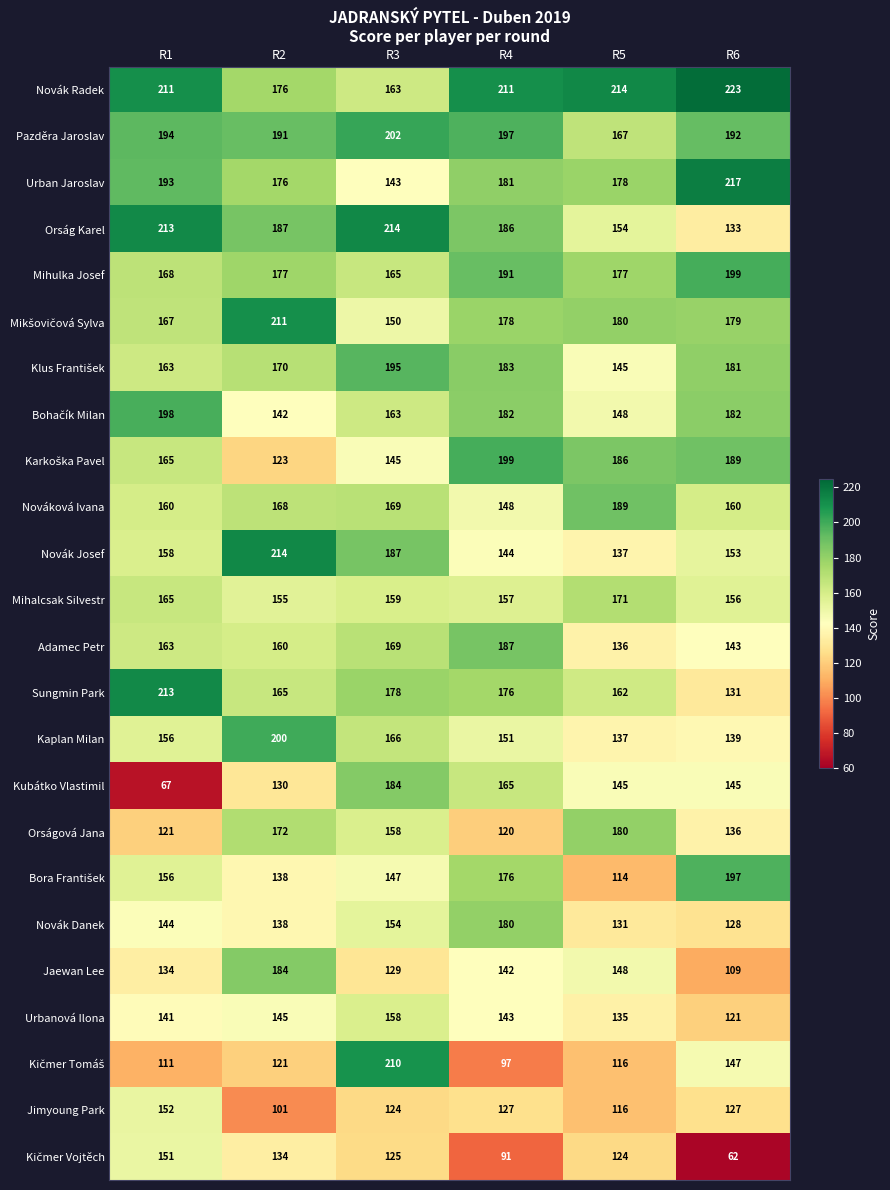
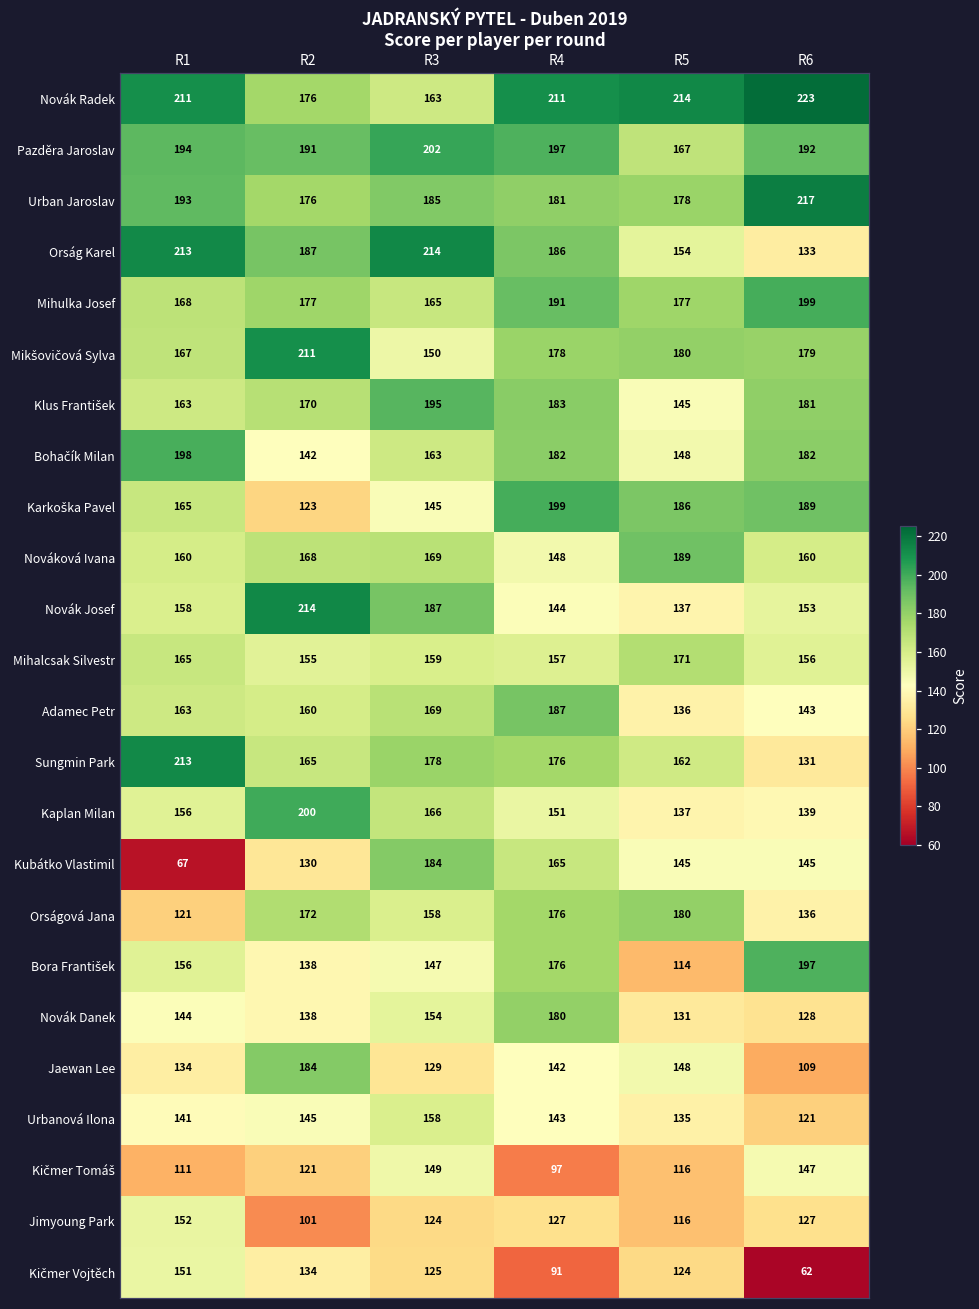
  {
    "Novák Radek": {
      "R1": 211,
      "R2": 176,
      "R3": 163,
      "R4": 211,
      "R5": 214,
      "R6": 223
    },
    "Pazděra Jaroslav": {
      "R1": 194,
      "R2": 191,
      "R3": 202,
      "R4": 197,
      "R5": 167,
      "R6": 192
    },
    "Urban Jaroslav": {
      "R1": 193,
      "R2": 176,
-     "R3": 143,
+     "R3": 185,
      "R4": 181,
      "R5": 178,
      "R6": 217
    },
    "Orság Karel": {
      "R1": 213,
      "R2": 187,
      "R3": 214,
      "R4": 186,
      "R5": 154,
      "R6": 133
    },
    "Mihulka Josef": {
      "R1": 168,
      "R2": 177,
      "R3": 165,
      "R4": 191,
      "R5": 177,
      "R6": 199
    },
    "Mikšovičová Sylva": {
      "R1": 167,
      "R2": 211,
      "R3": 150,
      "R4": 178,
      "R5": 180,
      "R6": 179
    },
    "Klus František": {
      "R1": 163,
      "R2": 170,
      "R3": 195,
      "R4": 183,
      "R5": 145,
      "R6": 181
    },
    "Bohačík Milan": {
      "R1": 198,
      "R2": 142,
      "R3": 163,
      "R4": 182,
      "R5": 148,
      "R6": 182
    },
    "Karkoška Pavel": {
      "R1": 165,
      "R2": 123,
      "R3": 145,
      "R4": 199,
      "R5": 186,
      "R6": 189
    },
    "Nováková Ivana": {
      "R1": 160,
      "R2": 168,
      "R3": 169,
      "R4": 148,
      "R5": 189,
      "R6": 160
    },
    "Novák Josef": {
      "R1": 158,
      "R2": 214,
      "R3": 187,
      "R4": 144,
      "R5": 137,
      "R6": 153
    },
    "Mihalcsak Silvestr": {
      "R1": 165,
      "R2": 155,
      "R3": 159,
      "R4": 157,
      "R5": 171,
      "R6": 156
    },
    "Adamec Petr": {
      "R1": 163,
      "R2": 160,
      "R3": 169,
      "R4": 187,
      "R5": 136,
      "R6": 143
    },
    "Sungmin Park": {
      "R1": 213,
      "R2": 165,
      "R3": 178,
      "R4": 176,
      "R5": 162,
      "R6": 131
    },
    "Kaplan Milan": {
      "R1": 156,
      "R2": 200,
      "R3": 166,
      "R4": 151,
      "R5": 137,
      "R6": 139
    },
    "Kubátko Vlastimil": {
      "R1": 67,
      "R2": 130,
      "R3": 184,
      "R4": 165,
      "R5": 145,
      "R6": 145
    },
    "Orságová Jana": {
      "R1": 121,
      "R2": 172,
      "R3": 158,
-     "R4": 120,
+     "R4": 176,
      "R5": 180,
      "R6": 136
    },
    "Bora František": {
      "R1": 156,
      "R2": 138,
      "R3": 147,
      "R4": 176,
      "R5": 114,
      "R6": 197
    },
    "Novák Danek": {
      "R1": 144,
      "R2": 138,
      "R3": 154,
      "R4": 180,
      "R5": 131,
      "R6": 128
    },
    "Jaewan Lee": {
      "R1": 134,
      "R2": 184,
      "R3": 129,
      "R4": 142,
      "R5": 148,
      "R6": 109
    },
    "Urbanová Ilona": {
      "R1": 141,
      "R2": 145,
      "R3": 158,
      "R4": 143,
      "R5": 135,
      "R6": 121
    },
    "Kičmer Tomáš": {
      "R1": 111,
      "R2": 121,
-     "R3": 210,
+     "R3": 149,
      "R4": 97,
      "R5": 116,
      "R6": 147
    },
    "Jimyoung Park": {
      "R1": 152,
      "R2": 101,
      "R3": 124,
      "R4": 127,
      "R5": 116,
      "R6": 127
    },
    "Kičmer Vojtěch": {
      "R1": 151,
      "R2": 134,
      "R3": 125,
      "R4": 91,
      "R5": 124,
      "R6": 62
    }
  }
